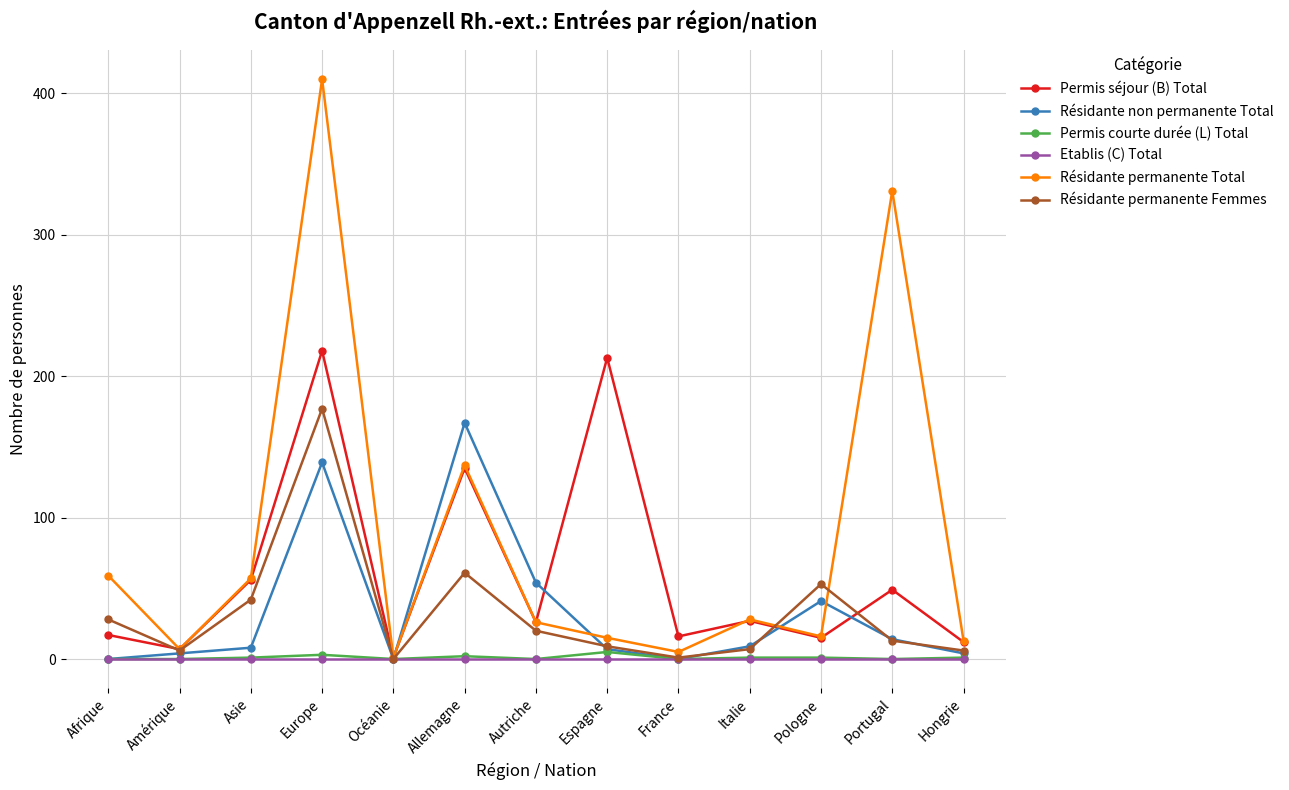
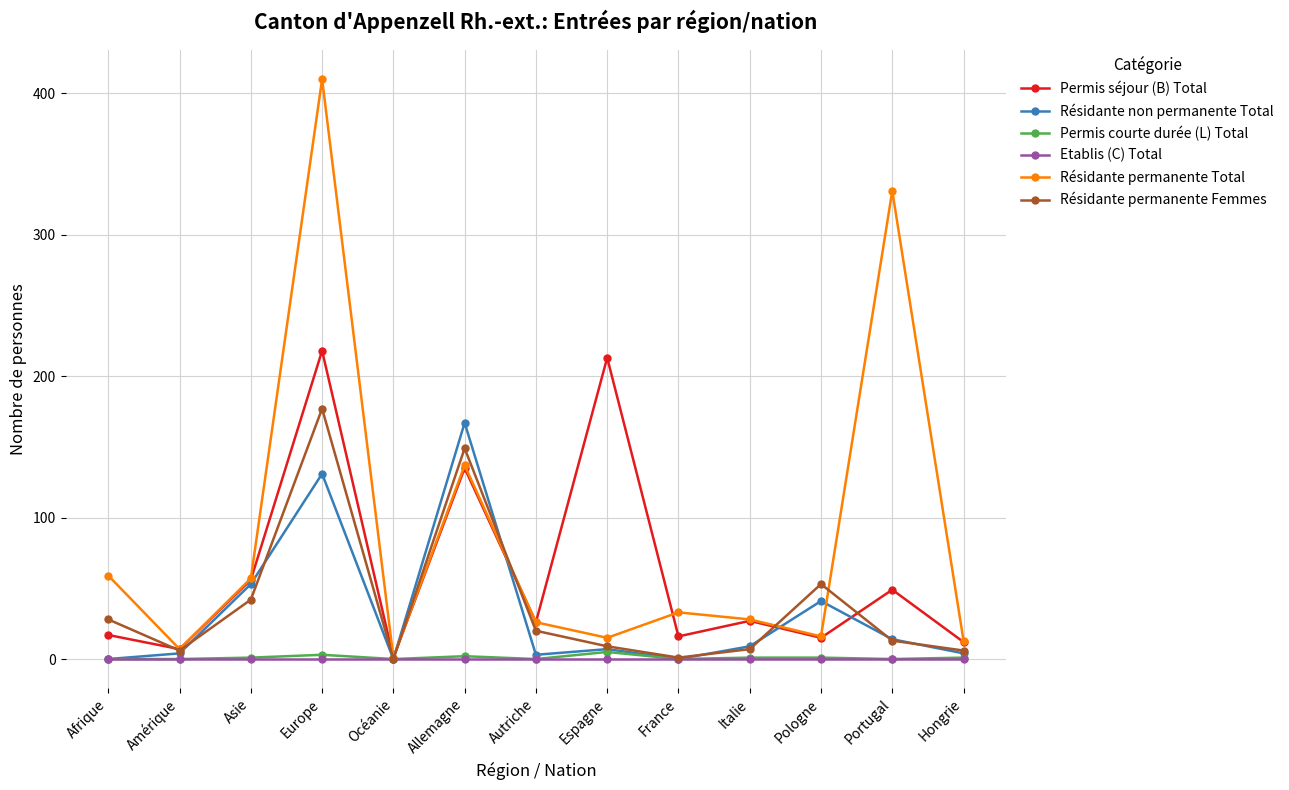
  {
    "Permis séjour (B) Total": {
      "Afrique": 17,
      "Europe": 218,
      "Allemagne": 135,
      "Espagne": 213,
      "France": 16,
      "Portugal": 49
    },
    "Résidante non permanente Total": {
      "Amérique": 4,
-     "Asie": 8,
-     "Europe": 139,
+     "Asie": 53,
+     "Europe": 131,
      "Allemagne": 167,
-     "Autriche": 54,
+     "Autriche": 3,
      "Espagne": 7,
      "Italie": 9,
      "Pologne": 41,
      "Hongrie": 4
    },
    "Permis courte durée (L) Total": {
      "Europe": 3,
      "Allemagne": 2,
      "Espagne": 5
    },
    "Etablis (C) Total": {
      "Europe": 0,
      "Allemagne": 0,
      "Espagne": 0
    },
    "Résidante permanente Total": {
      "Afrique": 59,
      "Europe": 410,
      "Allemagne": 137,
      "Espagne": 15,
-     "France": 5,
+     "France": 33,
      "Portugal": 331
    },
    "Résidante permanente Femmes": {
      "Afrique": 28,
      "Asie": 42,
      "Europe": 177,
-     "Allemagne": 61,
+     "Allemagne": 149,
      "Autriche": 20,
      "Espagne": 9,
      "Italie": 7,
      "Pologne": 53,
      "Hongrie": 6
    }
  }
